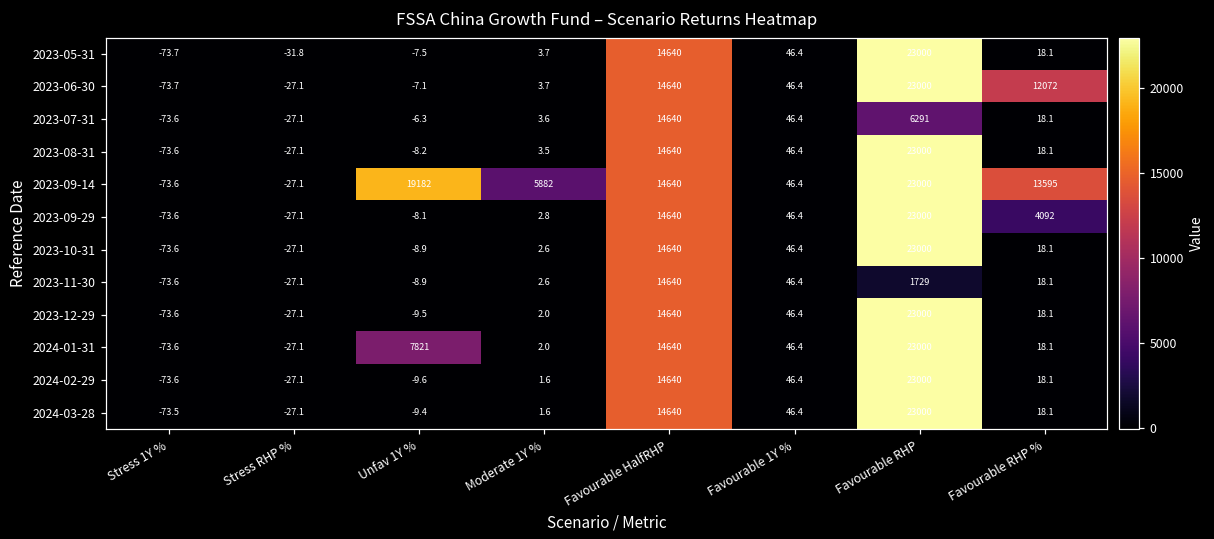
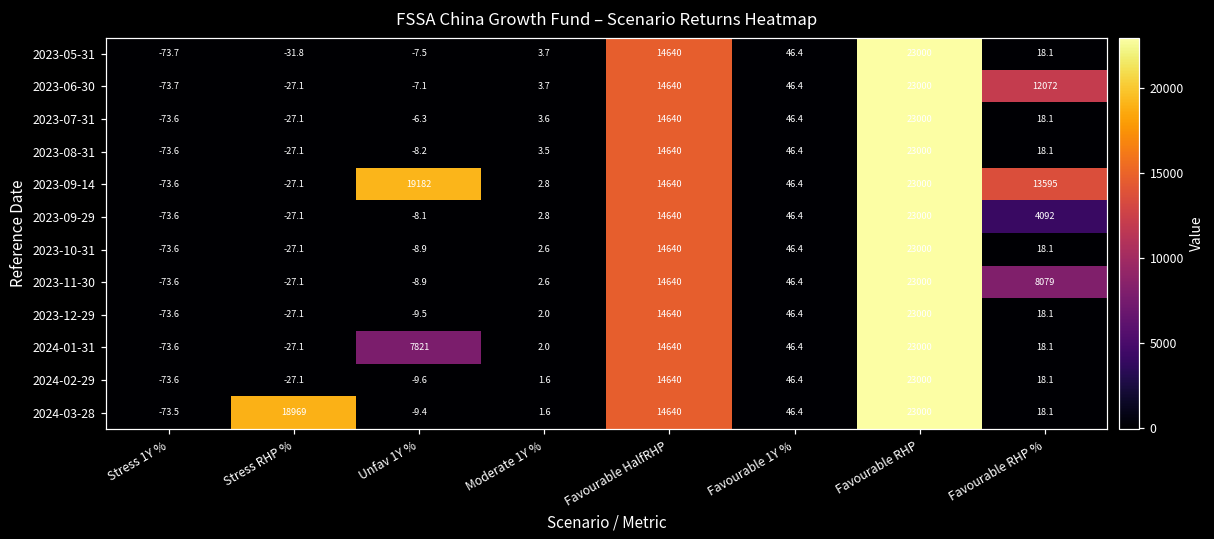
  {
    "2023-05-31": {
      "Stress 1Y %": -73.7,
      "Stress RHP %": -31.8,
      "Unfav 1Y %": -7.5,
      "Moderate 1Y %": 3.7,
      "Favourable HalfRHP": 14640,
      "Favourable 1Y %": 46.4,
      "Favourable RHP": 23000,
      "Favourable RHP %": 18.1
    },
    "2023-06-30": {
      "Stress 1Y %": -73.7,
      "Stress RHP %": -27.1,
      "Unfav 1Y %": -7.1,
      "Moderate 1Y %": 3.7,
      "Favourable HalfRHP": 14640,
      "Favourable 1Y %": 46.4,
      "Favourable RHP": 23000,
      "Favourable RHP %": 12072
    },
    "2023-07-31": {
      "Stress 1Y %": -73.6,
      "Stress RHP %": -27.1,
      "Unfav 1Y %": -6.3,
      "Moderate 1Y %": 3.6,
      "Favourable HalfRHP": 14640,
      "Favourable 1Y %": 46.4,
-     "Favourable RHP": 6291,
+     "Favourable RHP": 23000,
      "Favourable RHP %": 18.1
    },
    "2023-08-31": {
      "Stress 1Y %": -73.6,
      "Stress RHP %": -27.1,
      "Unfav 1Y %": -8.2,
      "Moderate 1Y %": 3.5,
      "Favourable HalfRHP": 14640,
      "Favourable 1Y %": 46.4,
      "Favourable RHP": 23000,
      "Favourable RHP %": 18.1
    },
    "2023-09-14": {
      "Stress 1Y %": -73.6,
      "Stress RHP %": -27.1,
      "Unfav 1Y %": 19182,
-     "Moderate 1Y %": 5882,
+     "Moderate 1Y %": 2.8,
      "Favourable HalfRHP": 14640,
      "Favourable 1Y %": 46.4,
      "Favourable RHP": 23000,
      "Favourable RHP %": 13595
    },
    "2023-09-29": {
      "Stress 1Y %": -73.6,
      "Stress RHP %": -27.1,
      "Unfav 1Y %": -8.1,
      "Moderate 1Y %": 2.8,
      "Favourable HalfRHP": 14640,
      "Favourable 1Y %": 46.4,
      "Favourable RHP": 23000,
      "Favourable RHP %": 4092
    },
    "2023-10-31": {
      "Stress 1Y %": -73.6,
      "Stress RHP %": -27.1,
      "Unfav 1Y %": -8.9,
      "Moderate 1Y %": 2.6,
      "Favourable HalfRHP": 14640,
      "Favourable 1Y %": 46.4,
      "Favourable RHP": 23000,
      "Favourable RHP %": 18.1
    },
    "2023-11-30": {
      "Stress 1Y %": -73.6,
      "Stress RHP %": -27.1,
      "Unfav 1Y %": -8.9,
      "Moderate 1Y %": 2.6,
      "Favourable HalfRHP": 14640,
      "Favourable 1Y %": 46.4,
-     "Favourable RHP": 1729,
-     "Favourable RHP %": 18.1
+     "Favourable RHP": 23000,
+     "Favourable RHP %": 8079
    },
    "2023-12-29": {
      "Stress 1Y %": -73.6,
      "Stress RHP %": -27.1,
      "Unfav 1Y %": -9.5,
      "Moderate 1Y %": 2.0,
      "Favourable HalfRHP": 14640,
      "Favourable 1Y %": 46.4,
      "Favourable RHP": 23000,
      "Favourable RHP %": 18.1
    },
    "2024-01-31": {
      "Stress 1Y %": -73.6,
      "Stress RHP %": -27.1,
      "Unfav 1Y %": 7821,
      "Moderate 1Y %": 2.0,
      "Favourable HalfRHP": 14640,
      "Favourable 1Y %": 46.4,
      "Favourable RHP": 23000,
      "Favourable RHP %": 18.1
    },
    "2024-02-29": {
      "Stress 1Y %": -73.6,
      "Stress RHP %": -27.1,
      "Unfav 1Y %": -9.6,
      "Moderate 1Y %": 1.6,
      "Favourable HalfRHP": 14640,
      "Favourable 1Y %": 46.4,
      "Favourable RHP": 23000,
      "Favourable RHP %": 18.1
    },
    "2024-03-28": {
      "Stress 1Y %": -73.5,
-     "Stress RHP %": -27.1,
+     "Stress RHP %": 18969,
      "Unfav 1Y %": -9.4,
      "Moderate 1Y %": 1.6,
      "Favourable HalfRHP": 14640,
      "Favourable 1Y %": 46.4,
      "Favourable RHP": 23000,
      "Favourable RHP %": 18.1
    }
  }
